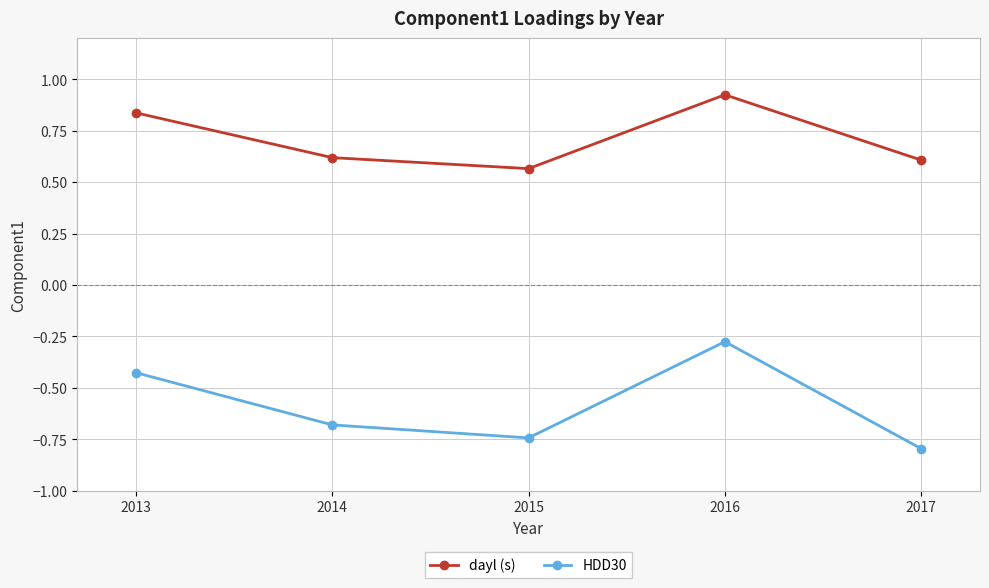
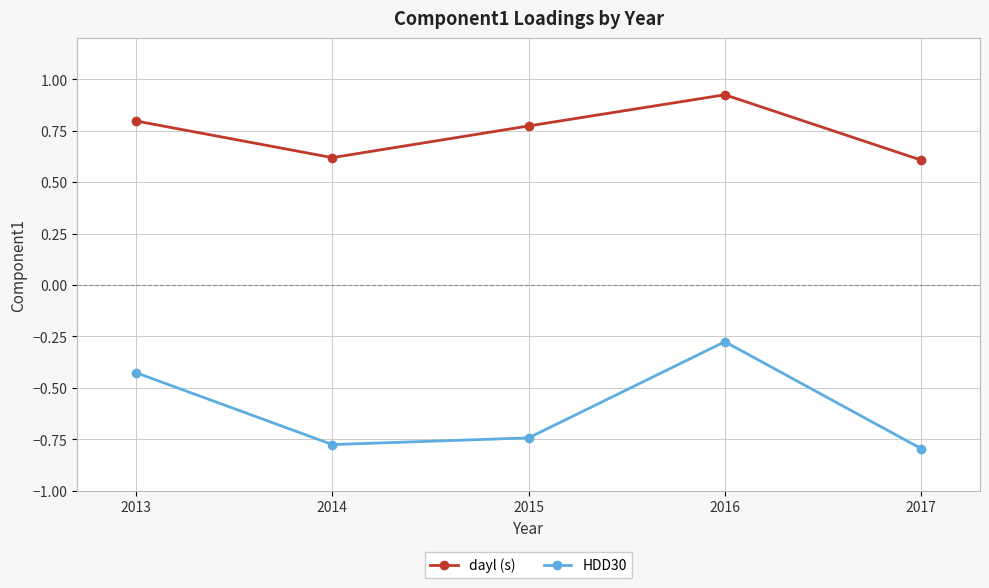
  {
    "dayl (s)": {
-     "2013": 0.84,
+     "2013": 0.80,
      "2014": 0.62,
-     "2015": 0.57,
+     "2015": 0.77,
      "2016": 0.92,
      "2017": 0.61
    },
    "HDD30": {
      "2013": -0.43,
-     "2014": -0.68,
+     "2014": -0.78,
      "2015": -0.74,
      "2016": -0.28,
      "2017": -0.79
    }
  }
